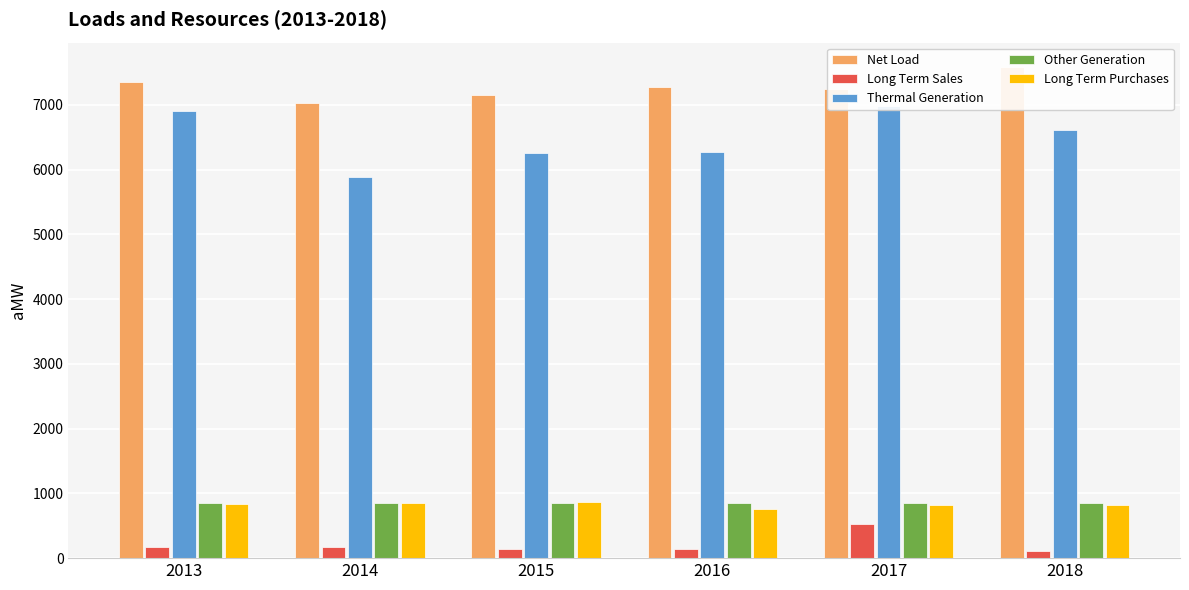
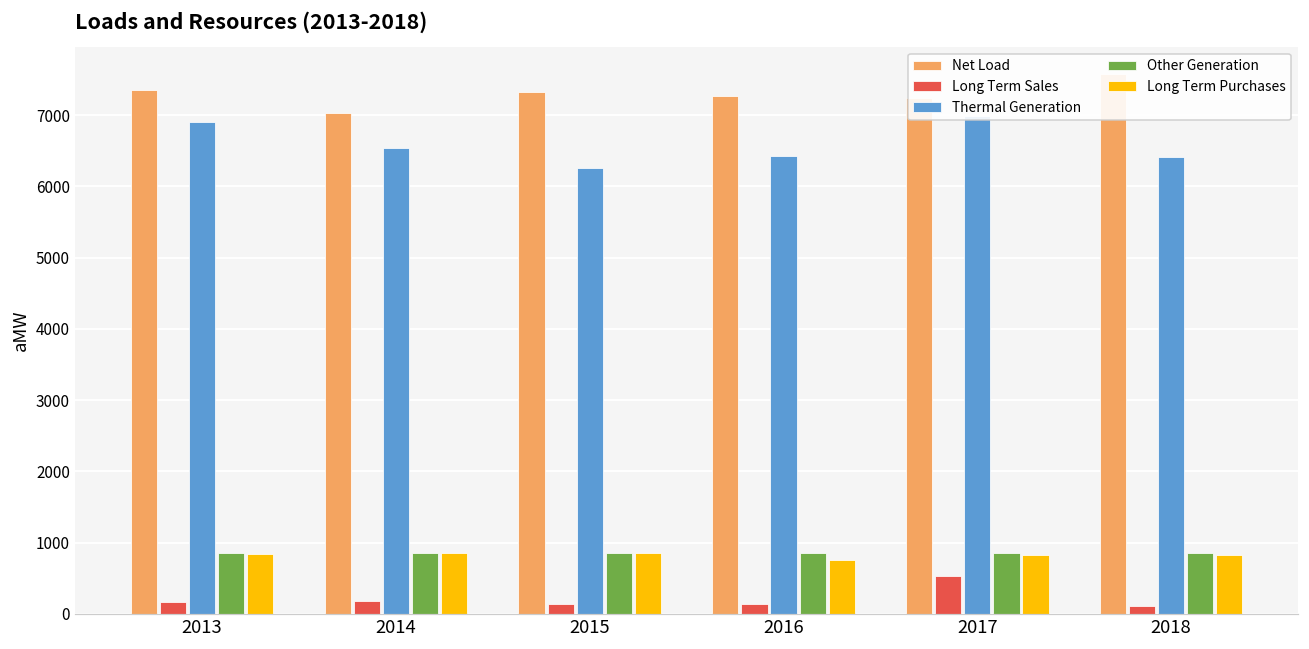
  {
    "Net Load": {
      "2013": 7300,
      "2014": 7000,
-     "2015": 7100,
+     "2015": 7300,
      "2016": 7300
    },
    "Long Term Sales": {
      "2013": 200,
      "2014": 200,
      "2015": 100,
      "2016": 100,
      "2017": 500,
      "2018": 100
    },
    "Thermal Generation": {
      "2013": 6900,
-     "2014": 5900,
+     "2014": 6500,
      "2015": 6300,
-     "2016": 6300,
-     "2018": 6600
+     "2016": 6400,
+     "2018": 6400
    },
    "Other Generation": {
      "2013": 900,
      "2014": 900,
      "2015": 900,
      "2016": 900,
      "2017": 900,
      "2018": 900
    },
    "Long Term Purchases": {
      "2013": 800,
      "2014": 900,
      "2015": 900,
      "2016": 800,
      "2017": 800,
      "2018": 800
    }
  }
